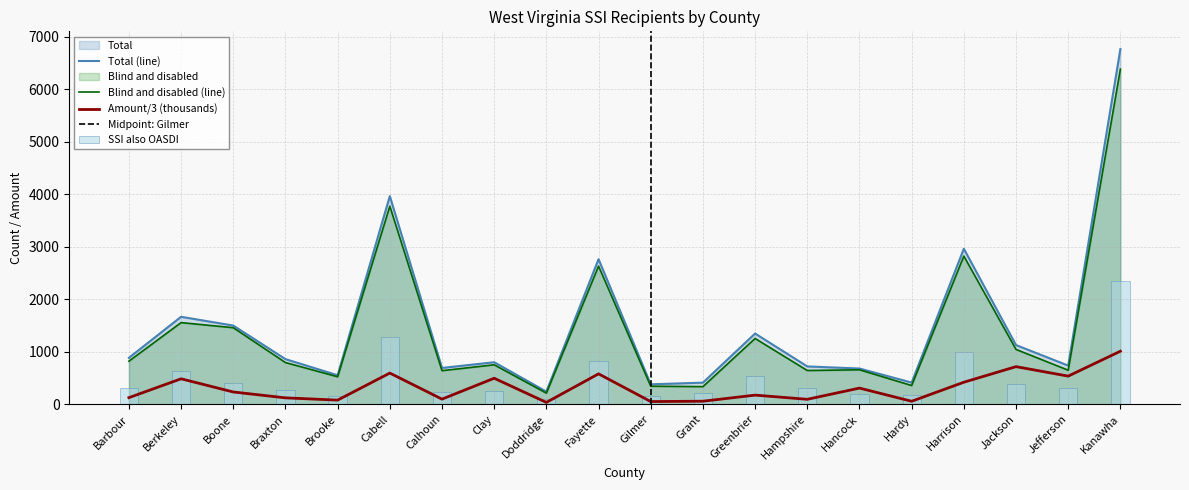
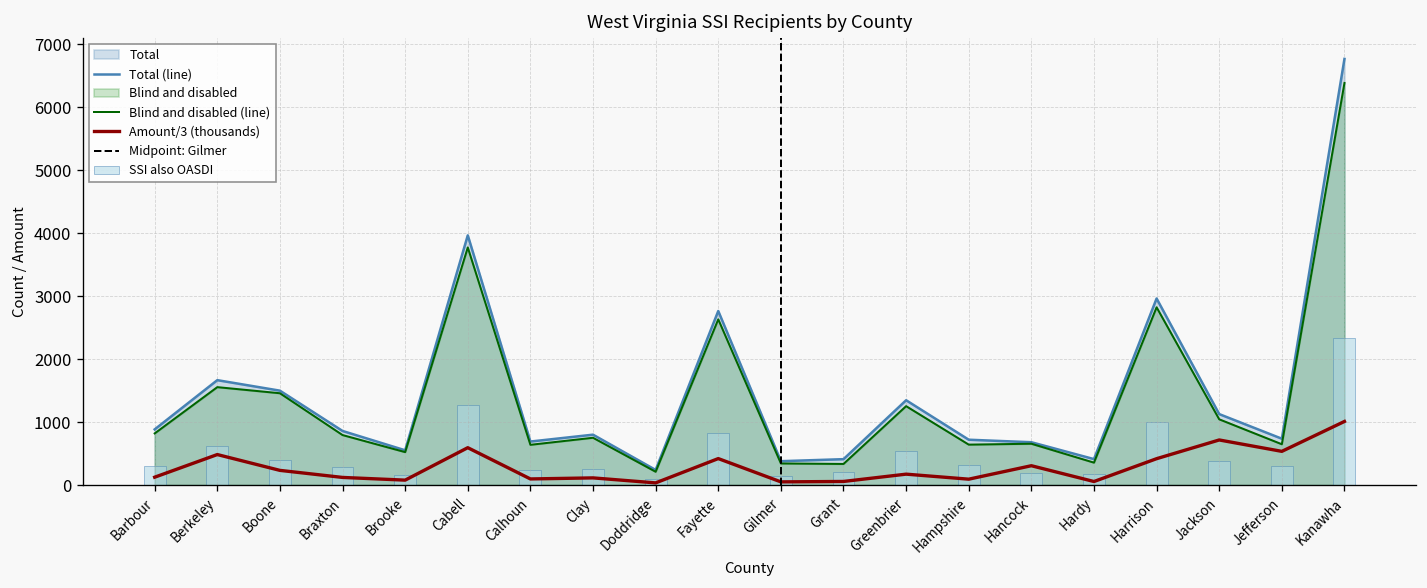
  {
    "Amount/3 (thousands)": {
      "Barbour": 100,
      "Berkeley": 500,
      "Boone": 200,
      "Braxton": 100,
      "Brooke": 100,
      "Cabell": 600,
      "Calhoun": 100,
-     "Clay": 500,
+     "Clay": 100,
      "Doddridge": 0,
-     "Fayette": 600,
+     "Fayette": 400,
      "Gilmer": 100,
      "Grant": 100,
      "Greenbrier": 200,
      "Hampshire": 100,
      "Hancock": 300,
      "Hardy": 100,
      "Harrison": 400,
      "Jackson": 700,
      "Jefferson": 500,
      "Kanawha": 1000
    }
  }
